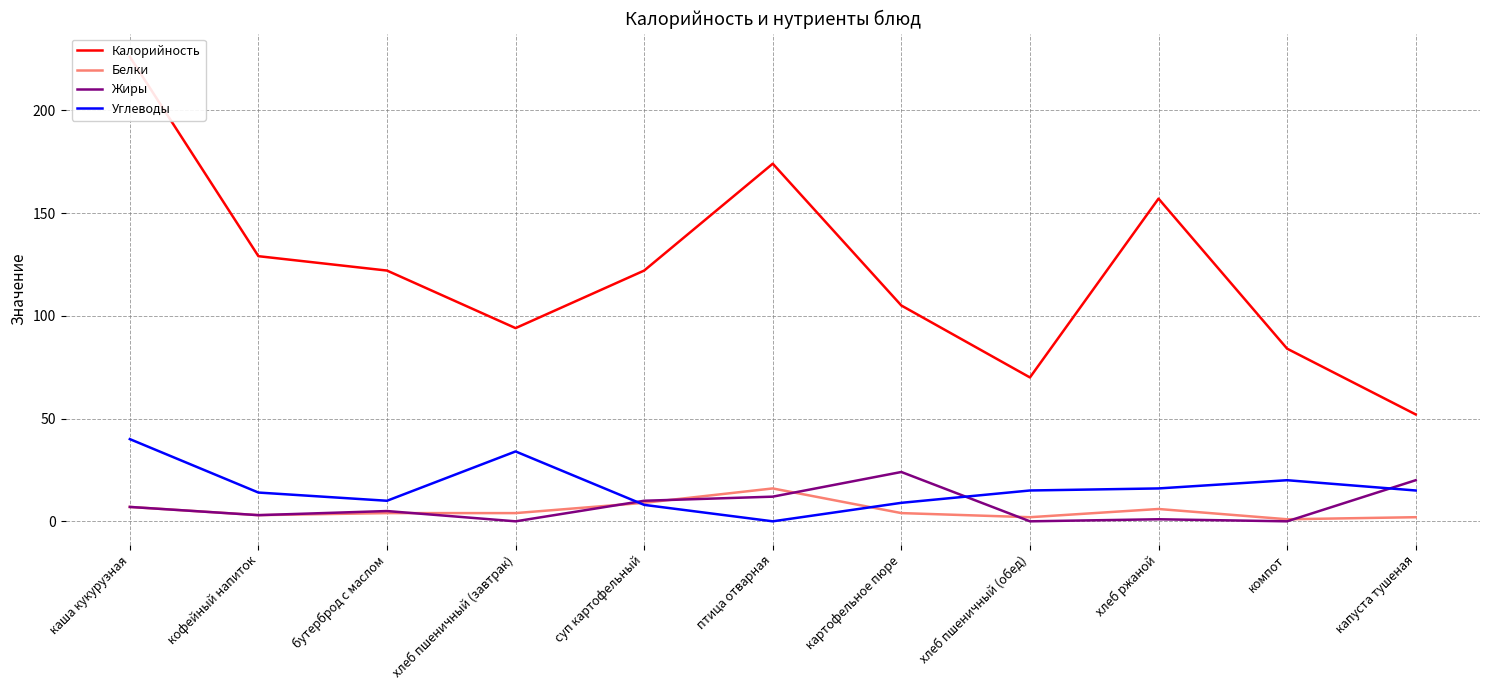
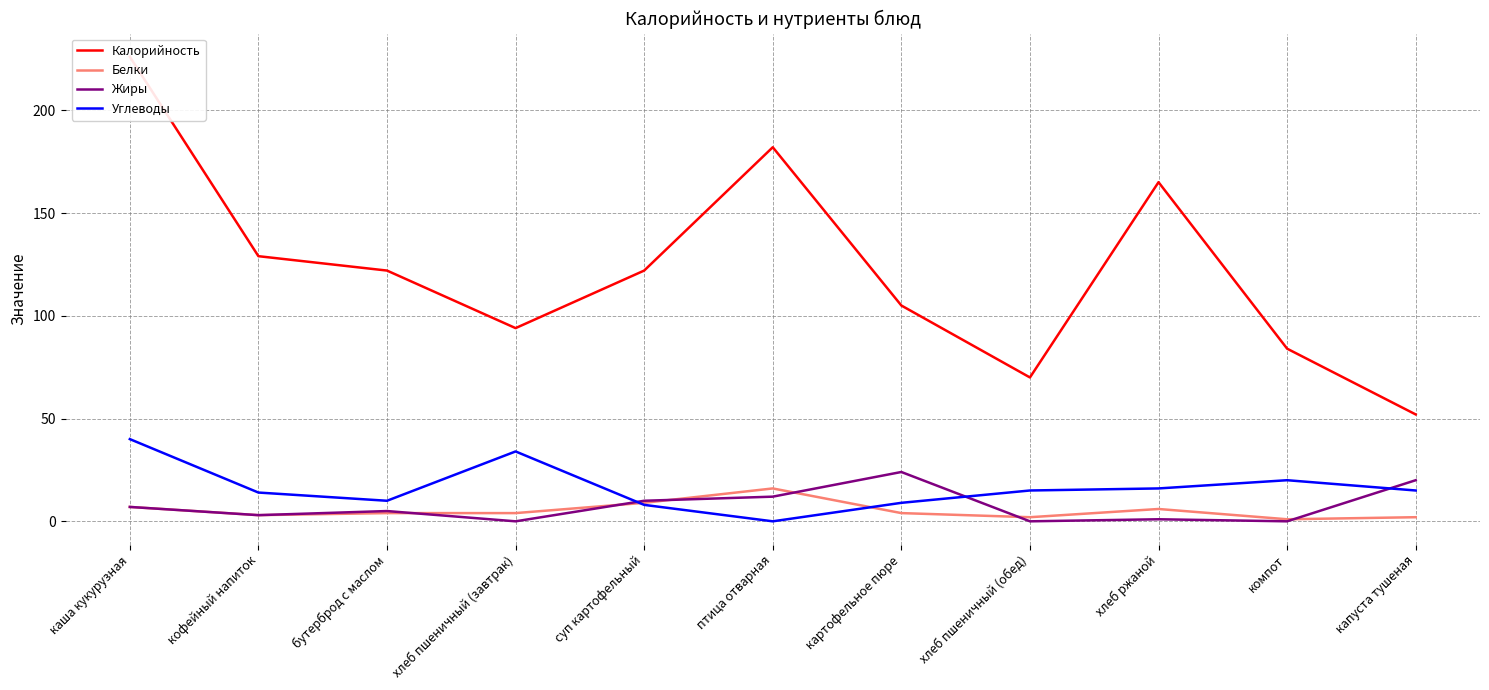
  {
    "Калорийность": {
      "кофейный напиток": 129,
      "бутерброд с маслом": 122,
      "хлеб пшеничный (завтрак)": 94,
      "суп картофельный": 122,
-     "птица отварная": 174,
+     "птица отварная": 182,
      "картофельное пюре": 105,
      "хлеб пшеничный (обед)": 70,
-     "хлеб ржаной": 157,
+     "хлеб ржаной": 165,
      "компот": 84,
      "капуста тушеная": 52
    },
    "Белки": {
      "хлеб пшеничный (завтрак)": 4,
      "птица отварная": 16,
      "картофельное пюре": 4,
      "хлеб пшеничный (обед)": 2,
      "хлеб ржаной": 6,
      "капуста тушеная": 2
    },
    "Жиры": {
      "хлеб пшеничный (завтрак)": 0,
      "птица отварная": 12,
      "картофельное пюре": 24,
      "хлеб пшеничный (обед)": 0,
      "хлеб ржаной": 1,
      "капуста тушеная": 20
    },
    "Углеводы": {
      "каша кукурузная": 40,
      "кофейный напиток": 14,
      "бутерброд с маслом": 10,
      "хлеб пшеничный (завтрак)": 34,
      "птица отварная": 0,
      "картофельное пюре": 9,
      "хлеб пшеничный (обед)": 15,
      "хлеб ржаной": 16,
      "компот": 20,
      "капуста тушеная": 15
    }
  }
